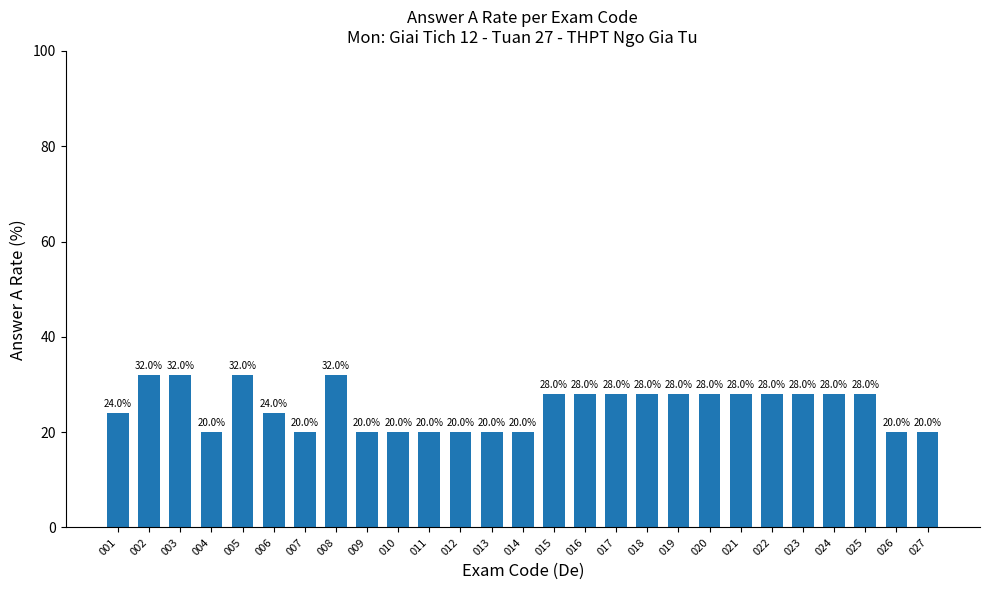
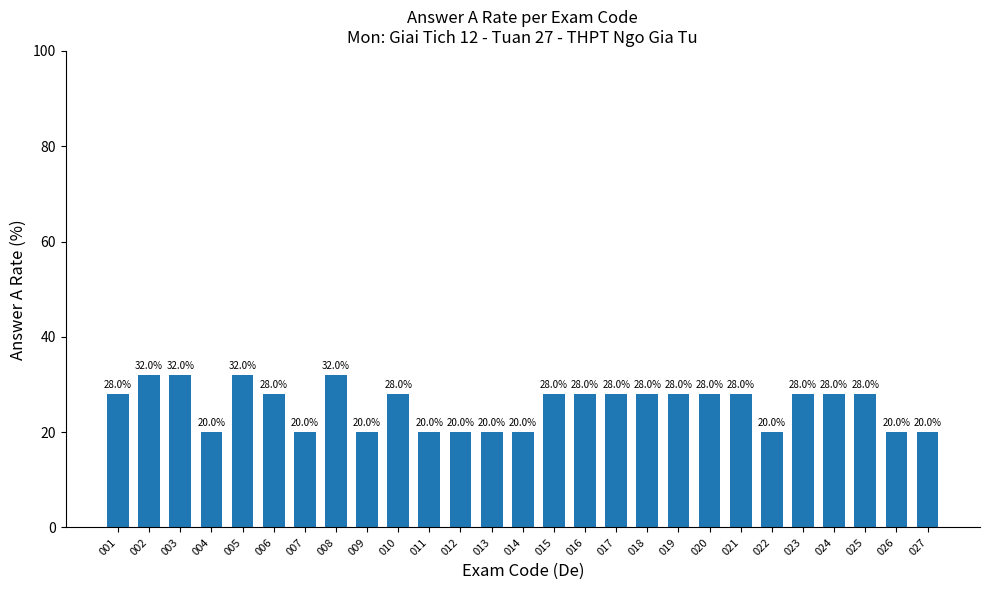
  {
-   "001": "24.0%",
+   "001": "28.0%",
    "002": "32.0%",
    "003": "32.0%",
    "004": "20.0%",
    "005": "32.0%",
-   "006": "24.0%",
+   "006": "28.0%",
    "007": "20.0%",
    "008": "32.0%",
    "009": "20.0%",
-   "010": "20.0%",
+   "010": "28.0%",
    "011": "20.0%",
    "012": "20.0%",
    "013": "20.0%",
    "014": "20.0%",
    "015": "28.0%",
    "016": "28.0%",
    "017": "28.0%",
    "018": "28.0%",
    "019": "28.0%",
    "020": "28.0%",
    "021": "28.0%",
-   "022": "28.0%",
+   "022": "20.0%",
    "023": "28.0%",
    "024": "28.0%",
    "025": "28.0%",
    "026": "20.0%",
    "027": "20.0%"
  }
